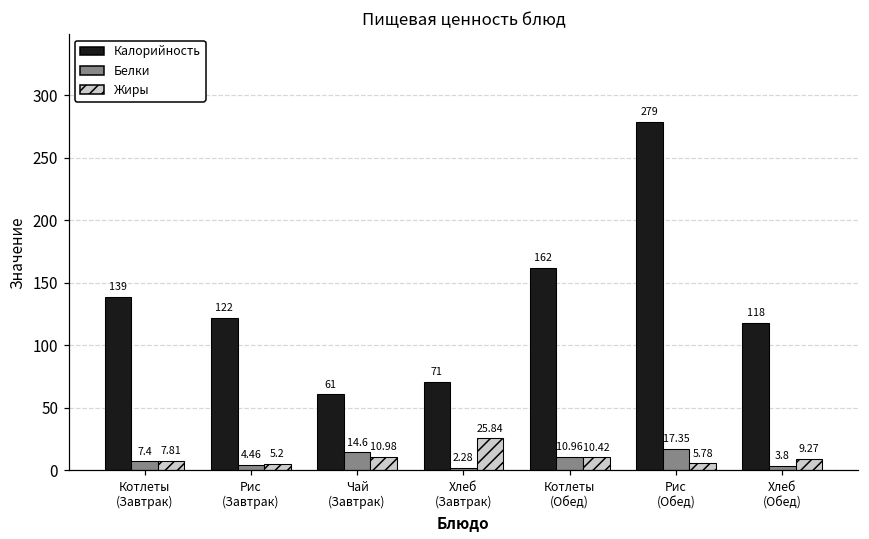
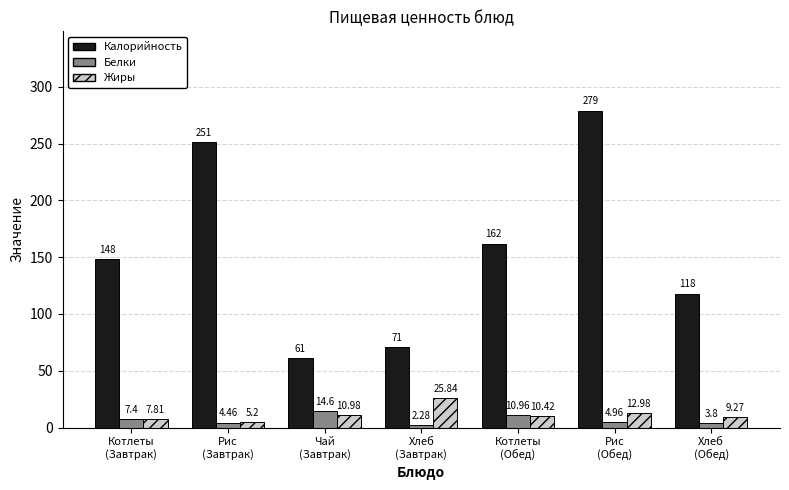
  {
    "Калорийность": {
-     "Котлеты (Завтрак)": 139,
-     "Рис (Завтрак)": 122,
+     "Котлеты (Завтрак)": 148,
+     "Рис (Завтрак)": 251,
      "Чай (Завтрак)": 61,
      "Хлеб (Завтрак)": 71,
      "Котлеты (Обед)": 162,
      "Рис (Обед)": 279,
      "Хлеб (Обед)": 118
    },
    "Белки": {
      "Котлеты (Завтрак)": 7.4,
      "Рис (Завтрак)": 4.46,
      "Чай (Завтрак)": 14.6,
      "Хлеб (Завтрак)": 2.28,
      "Котлеты (Обед)": 10.96,
-     "Рис (Обед)": 17.35,
+     "Рис (Обед)": 4.96,
      "Хлеб (Обед)": 3.8
    },
    "Жиры": {
      "Котлеты (Завтрак)": 7.81,
      "Рис (Завтрак)": 5.2,
      "Чай (Завтрак)": 10.98,
      "Хлеб (Завтрак)": 25.84,
      "Котлеты (Обед)": 10.42,
-     "Рис (Обед)": 5.78,
+     "Рис (Обед)": 12.98,
      "Хлеб (Обед)": 9.27
    }
  }
